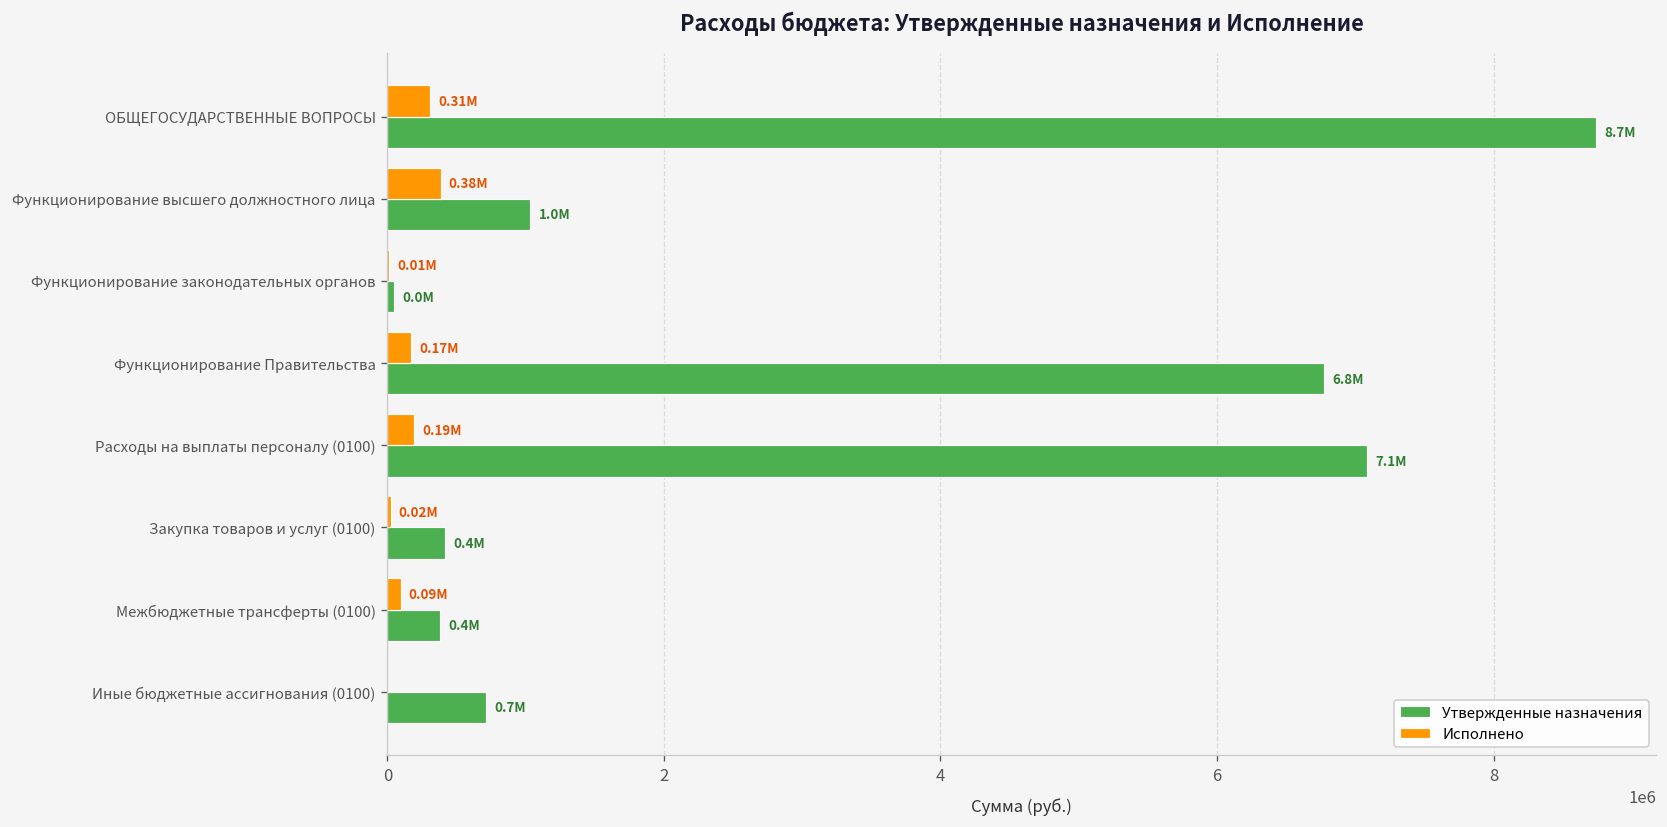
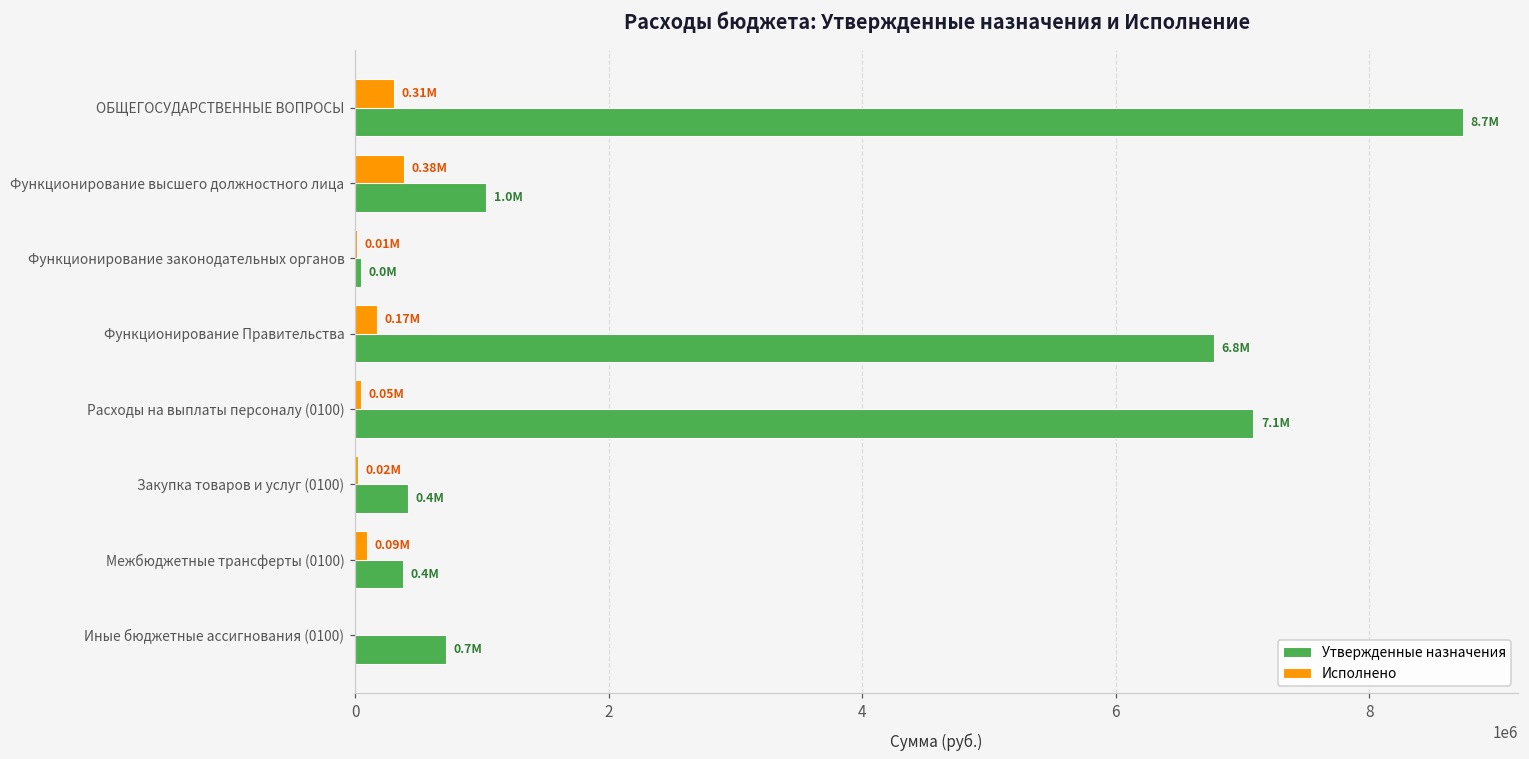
  {
    "Утвержденные назначения": {
      "ОБЩЕГОСУДАРСТВЕННЫЕ ВОПРОСЫ": "8.7M",
      "Функционирование высшего должностного лица": "1.0M",
      "Функционирование Правительства": "6.8M",
      "Расходы на выплаты персоналу (0100)": "7.1M",
      "Закупка товаров и услуг (0100)": "0.4M",
      "Межбюджетные трансферты (0100)": "0.4M",
      "Иные бюджетные ассигнования (0100)": "0.7M"
    },
    "Исполнено": {
      "ОБЩЕГОСУДАРСТВЕННЫЕ ВОПРОСЫ": "0.31M",
      "Функционирование высшего должностного лица": "0.38M",
      "Функционирование законодательных органов": "0.01M",
      "Функционирование Правительства": "0.17M",
-     "Расходы на выплаты персоналу (0100)": "0.19M",
+     "Расходы на выплаты персоналу (0100)": "0.05M",
      "Закупка товаров и услуг (0100)": "0.02M",
      "Межбюджетные трансферты (0100)": "0.09M"
    }
  }
